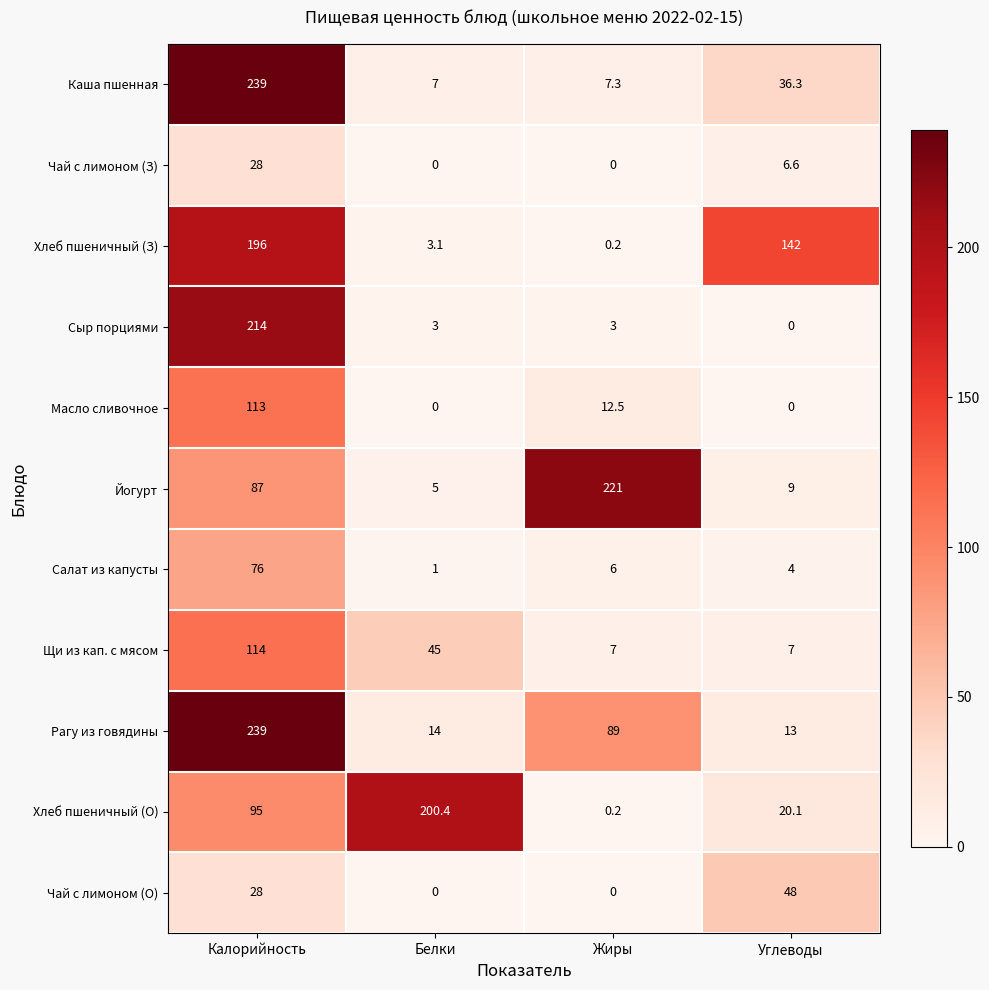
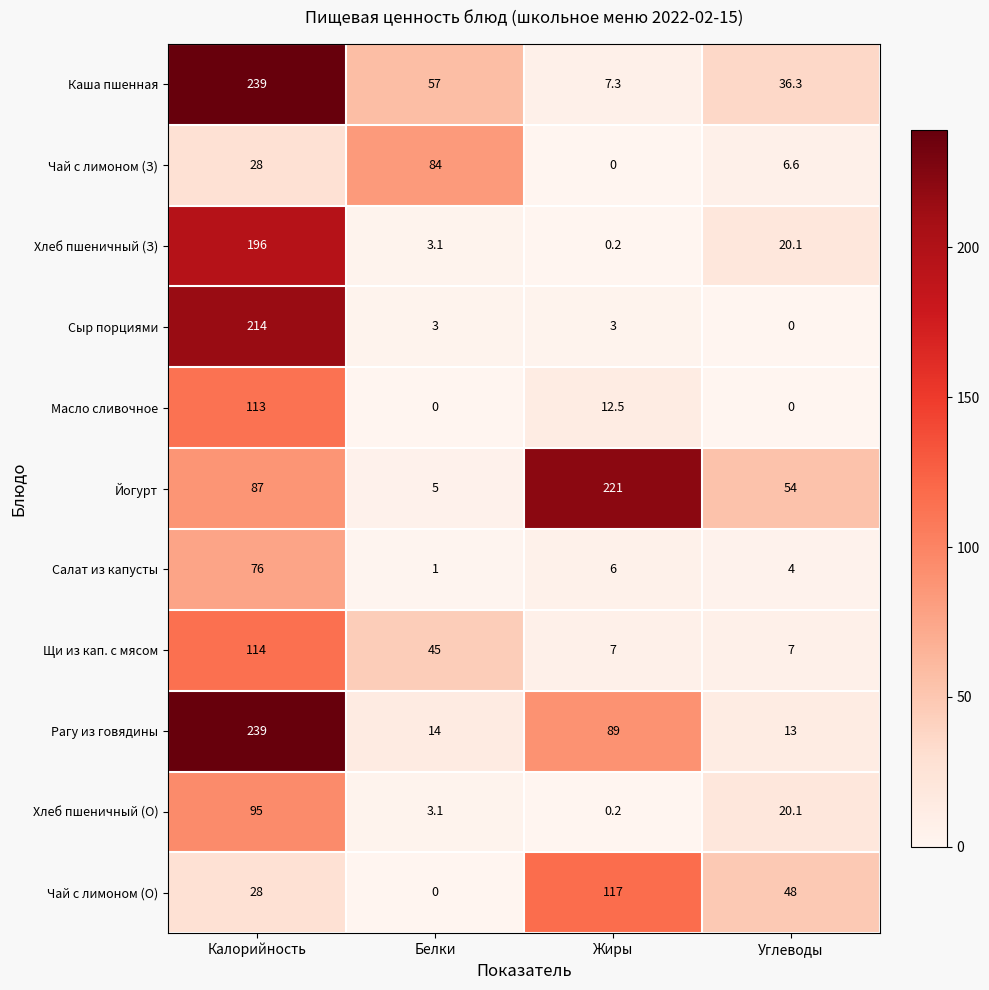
  {
    "Каша пшенная": {
      "Калорийность": 239,
-     "Белки": 7,
+     "Белки": 57,
      "Жиры": 7.3,
      "Углеводы": 36.3
    },
    "Чай с лимоном (З)": {
      "Калорийность": 28,
-     "Белки": 0,
+     "Белки": 84,
      "Жиры": 0,
      "Углеводы": 6.6
    },
    "Хлеб пшеничный (З)": {
      "Калорийность": 196,
      "Белки": 3.1,
      "Жиры": 0.2,
-     "Углеводы": 142
+     "Углеводы": 20.1
    },
    "Сыр порциями": {
      "Калорийность": 214,
      "Белки": 3,
      "Жиры": 3,
      "Углеводы": 0
    },
    "Масло сливочное": {
      "Калорийность": 113,
      "Белки": 0,
      "Жиры": 12.5,
      "Углеводы": 0
    },
    "Йогурт": {
      "Калорийность": 87,
      "Белки": 5,
      "Жиры": 221,
-     "Углеводы": 9
+     "Углеводы": 54
    },
    "Салат из капусты": {
      "Калорийность": 76,
      "Белки": 1,
      "Жиры": 6,
      "Углеводы": 4
    },
    "Щи из кап. с мясом": {
      "Калорийность": 114,
      "Белки": 45,
      "Жиры": 7,
      "Углеводы": 7
    },
    "Рагу из говядины": {
      "Калорийность": 239,
      "Белки": 14,
      "Жиры": 89,
      "Углеводы": 13
    },
    "Хлеб пшеничный (О)": {
      "Калорийность": 95,
-     "Белки": 200.4,
+     "Белки": 3.1,
      "Жиры": 0.2,
      "Углеводы": 20.1
    },
    "Чай с лимоном (О)": {
      "Калорийность": 28,
      "Белки": 0,
-     "Жиры": 0,
+     "Жиры": 117,
      "Углеводы": 48
    }
  }
